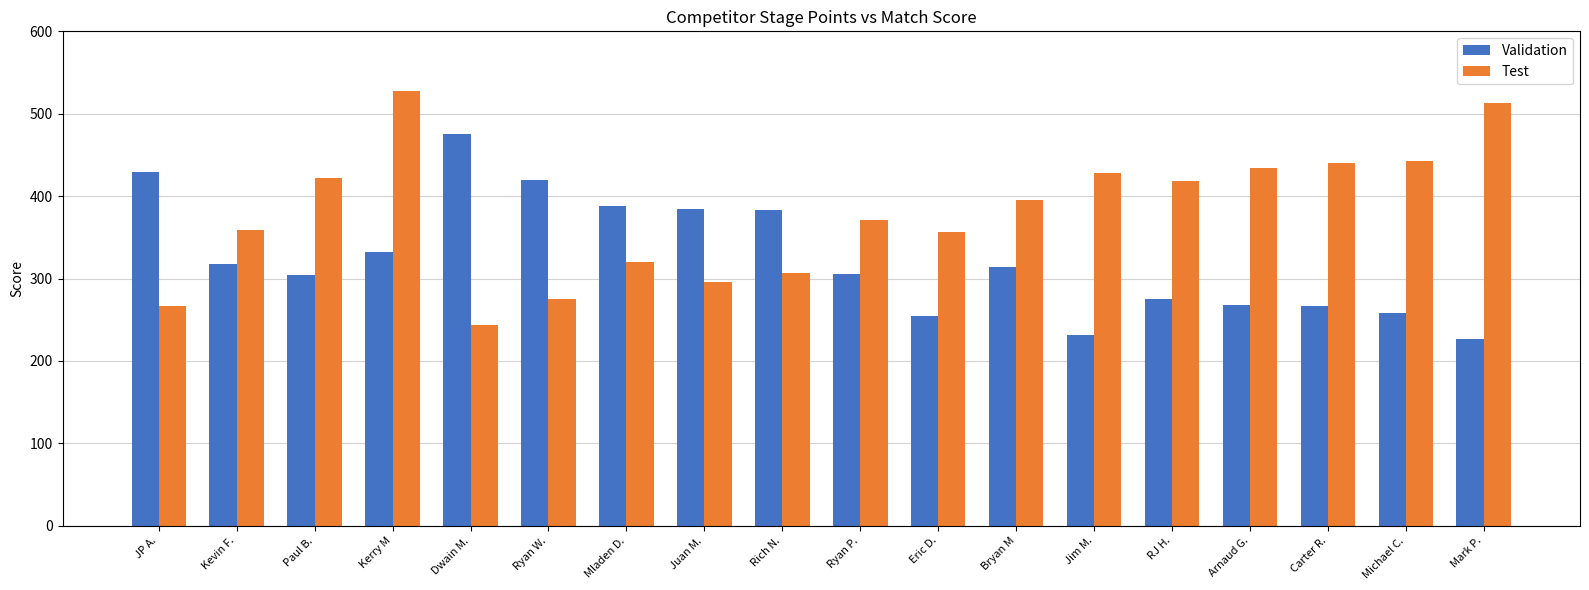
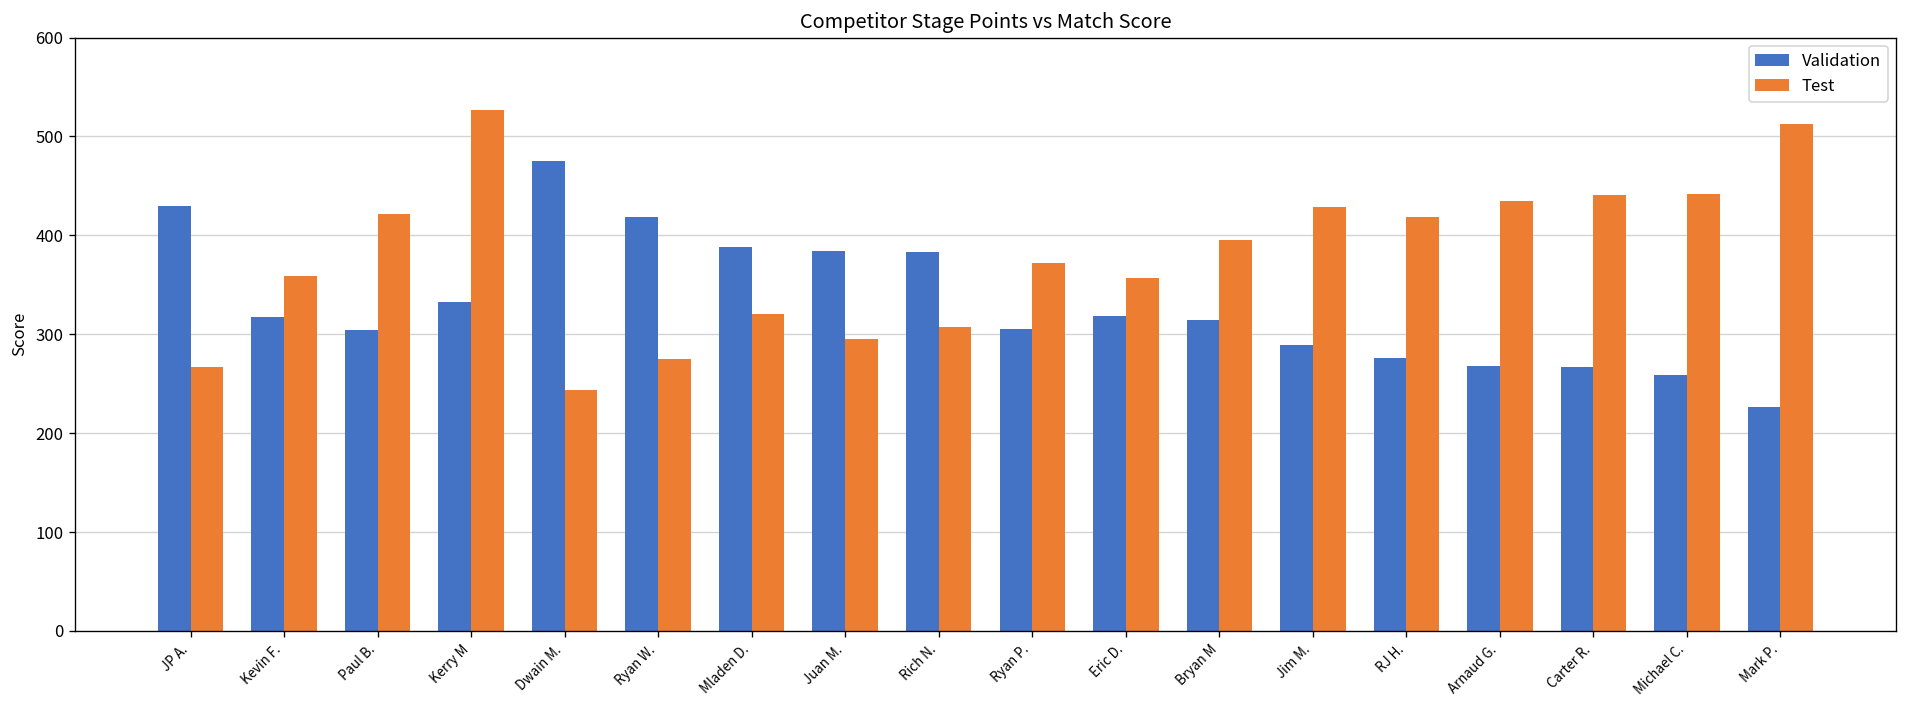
  {
    "Validation": {
      "JP A.": 430,
      "Kevin F.": 320,
      "Paul B.": 300,
      "Kerry M": 330,
      "Dwain M.": 480,
      "Ryan W.": 420,
      "Mladen D.": 390,
      "Juan M.": 380,
      "Rich N.": 380,
      "Ryan P.": 310,
-     "Eric D.": 250,
+     "Eric D.": 320,
      "Bryan M": 310,
-     "Jim M.": 230,
+     "Jim M.": 290,
      "RJ H.": 280,
      "Arnaud G.": 270,
      "Carter R.": 270,
      "Michael C.": 260,
      "Mark P.": 230
    },
    "Test": {
      "JP A.": 270,
      "Kevin F.": 360,
      "Paul B.": 420,
      "Kerry M": 530,
      "Dwain M.": 240,
      "Ryan W.": 280,
      "Mladen D.": 320,
      "Juan M.": 300,
      "Rich N.": 310,
      "Ryan P.": 370,
      "Eric D.": 360,
      "Bryan M": 400,
      "Jim M.": 430,
      "RJ H.": 420,
      "Arnaud G.": 430,
      "Carter R.": 440,
      "Michael C.": 440,
      "Mark P.": 510
    }
  }
